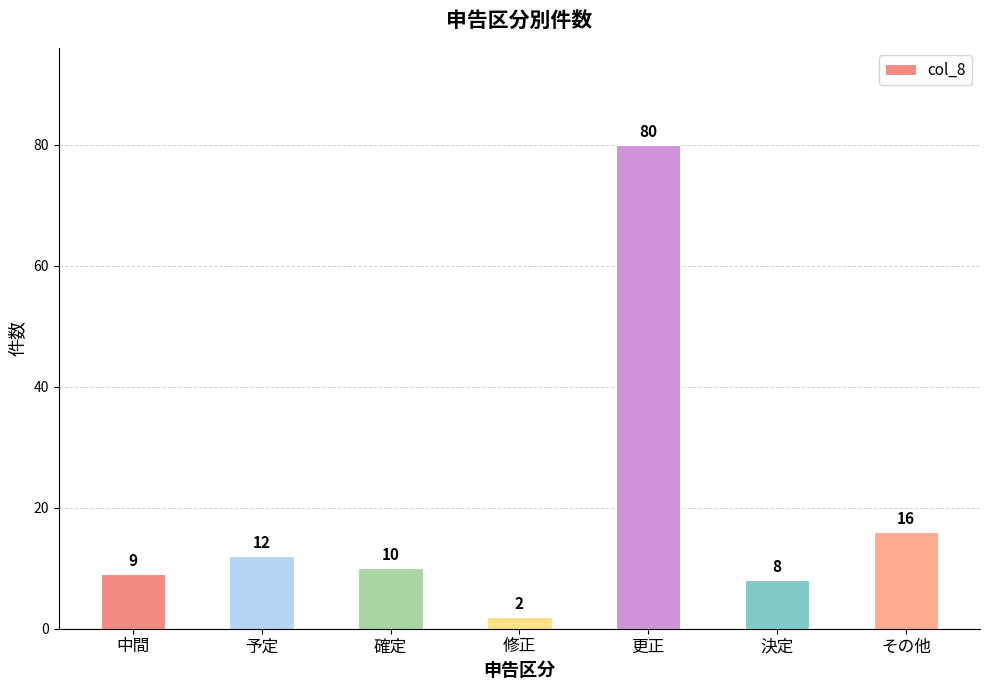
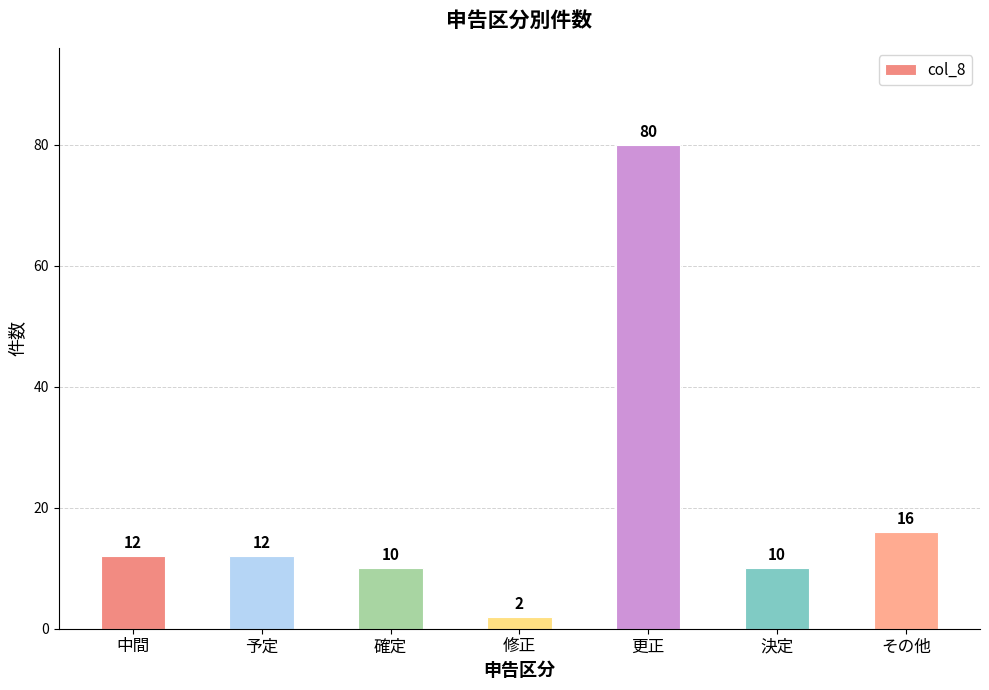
  {
-   "中間": 9,
+   "中間": 12,
    "予定": 12,
    "確定": 10,
    "修正": 2,
    "更正": 80,
-   "決定": 8,
+   "決定": 10,
    "その他": 16
  }
